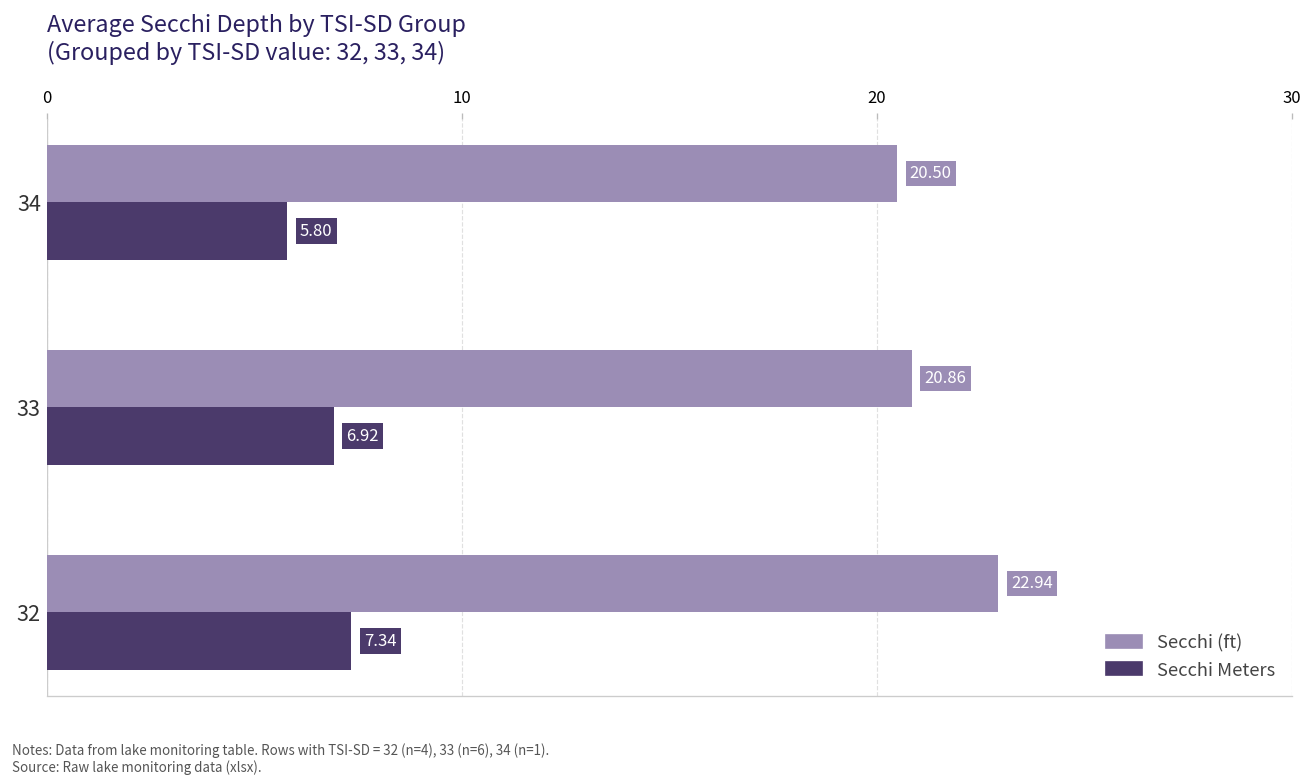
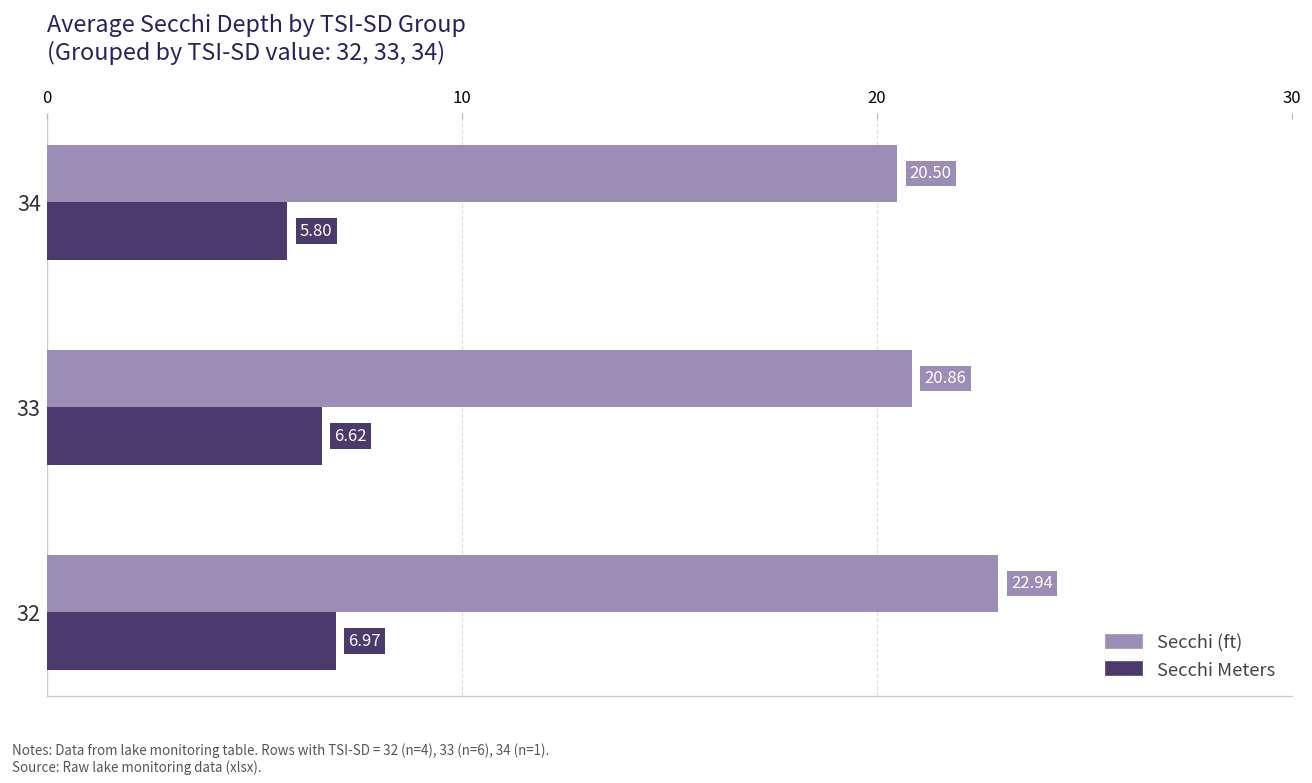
  {
    "Secchi Meters": {
-     "33": 6.92,
-     "32": 7.34
+     "33": 6.62,
+     "32": 6.97
    }
  }
